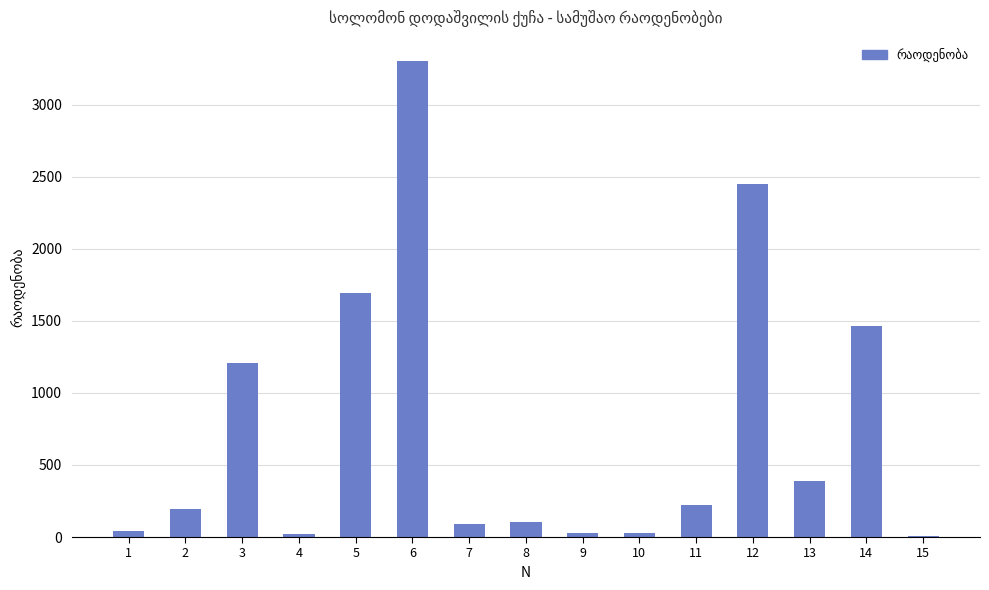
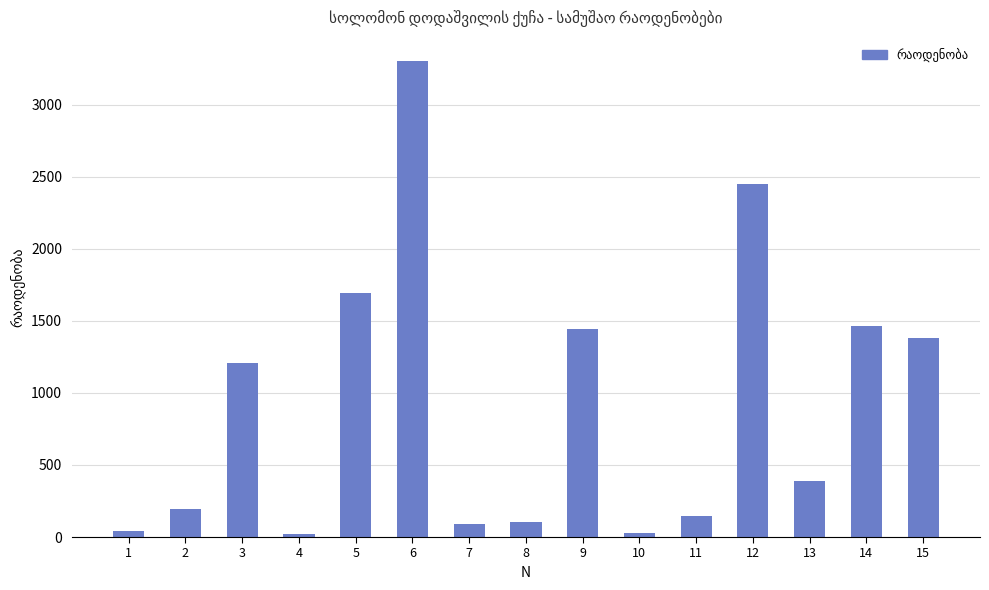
  {
    "1": 40,
    "2": 190,
    "3": 1200,
    "4": 20,
    "5": 1690,
    "6": 3300,
    "7": 90,
    "8": 100,
-   "9": 30,
+   "9": 1440,
    "10": 30,
-   "11": 230,
+   "11": 150,
    "12": 2450,
    "13": 390,
    "14": 1460,
-   "15": 10
+   "15": 1380
  }
